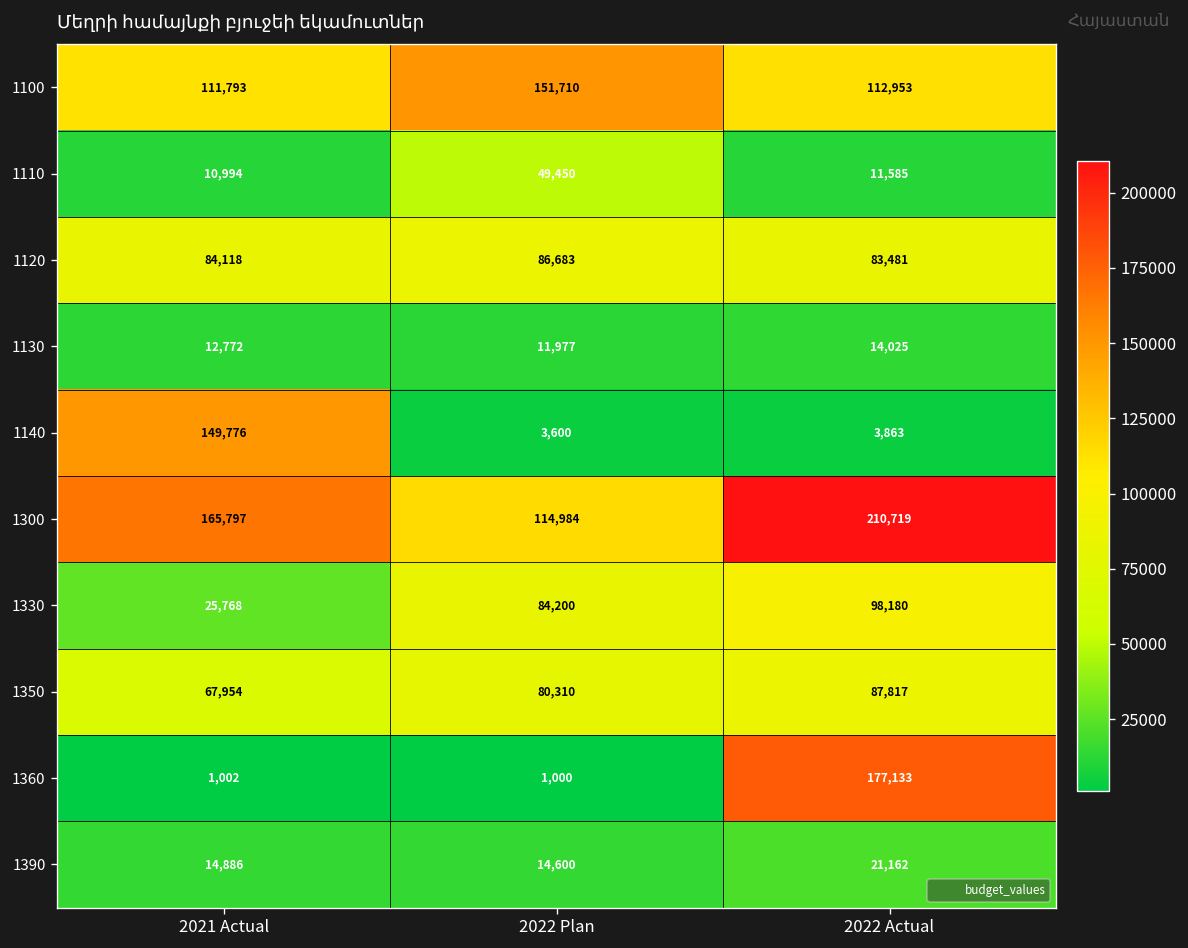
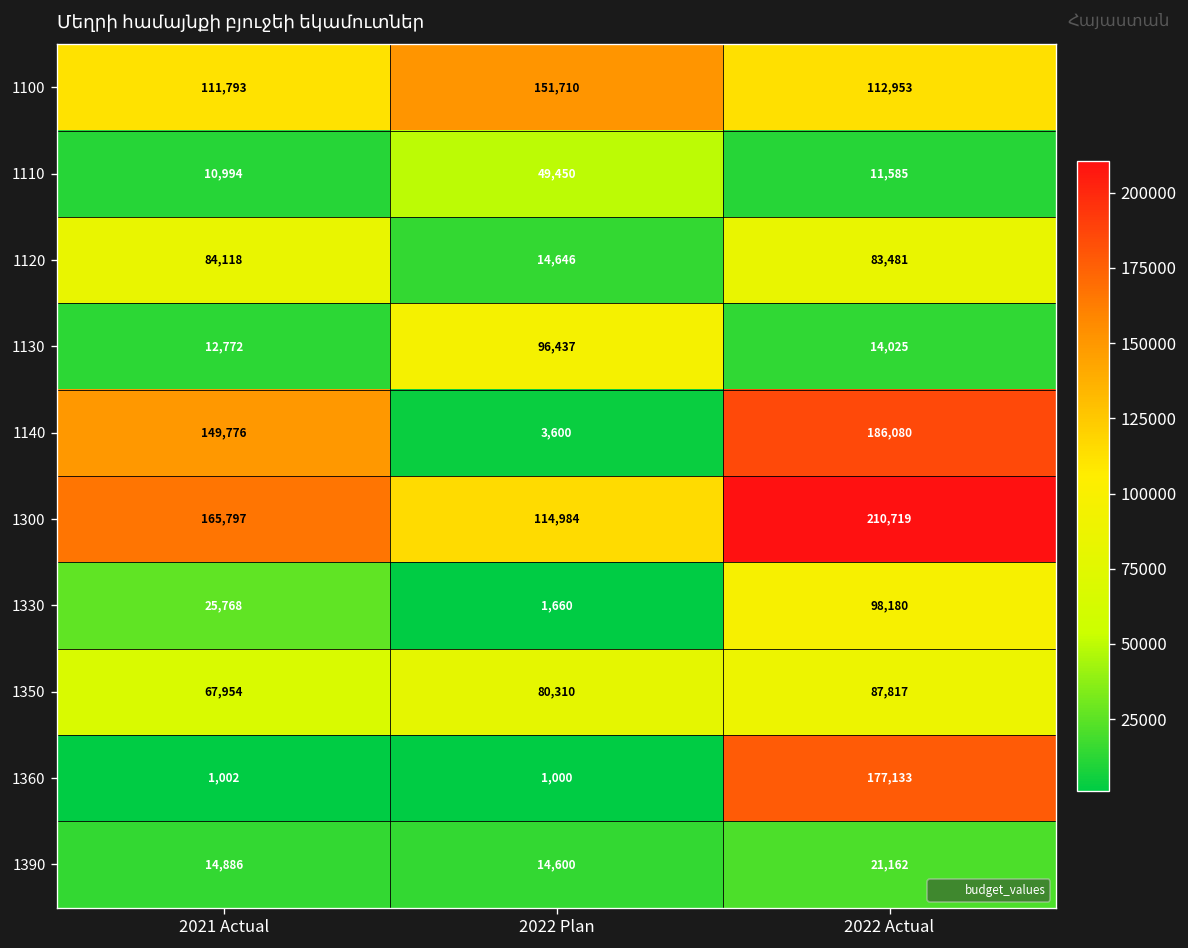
  {
    "1100": {
      "2021 Actual": "111,793",
      "2022 Plan": "151,710",
      "2022 Actual": "112,953"
    },
    "1110": {
      "2021 Actual": "10,994",
      "2022 Plan": "49,450",
      "2022 Actual": "11,585"
    },
    "1120": {
      "2021 Actual": "84,118",
-     "2022 Plan": "86,683",
+     "2022 Plan": "14,646",
      "2022 Actual": "83,481"
    },
    "1130": {
      "2021 Actual": "12,772",
-     "2022 Plan": "11,977",
+     "2022 Plan": "96,437",
      "2022 Actual": "14,025"
    },
    "1140": {
      "2021 Actual": "149,776",
      "2022 Plan": "3,600",
-     "2022 Actual": "3,863"
+     "2022 Actual": "186,080"
    },
    "1300": {
      "2021 Actual": "165,797",
      "2022 Plan": "114,984",
      "2022 Actual": "210,719"
    },
    "1330": {
      "2021 Actual": "25,768",
-     "2022 Plan": "84,200",
+     "2022 Plan": "1,660",
      "2022 Actual": "98,180"
    },
    "1350": {
      "2021 Actual": "67,954",
      "2022 Plan": "80,310",
      "2022 Actual": "87,817"
    },
    "1360": {
      "2021 Actual": "1,002",
      "2022 Plan": "1,000",
      "2022 Actual": "177,133"
    },
    "1390": {
      "2021 Actual": "14,886",
      "2022 Plan": "14,600",
      "2022 Actual": "21,162"
    }
  }
